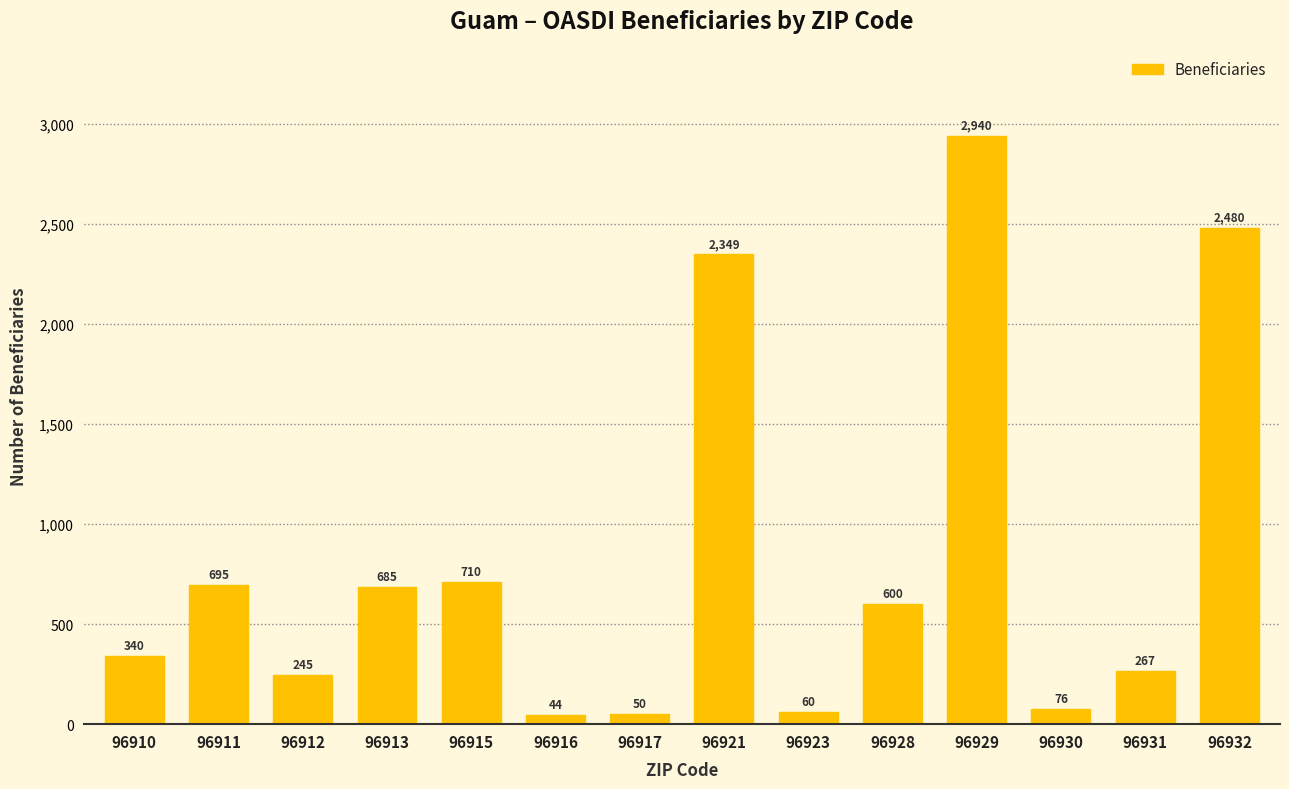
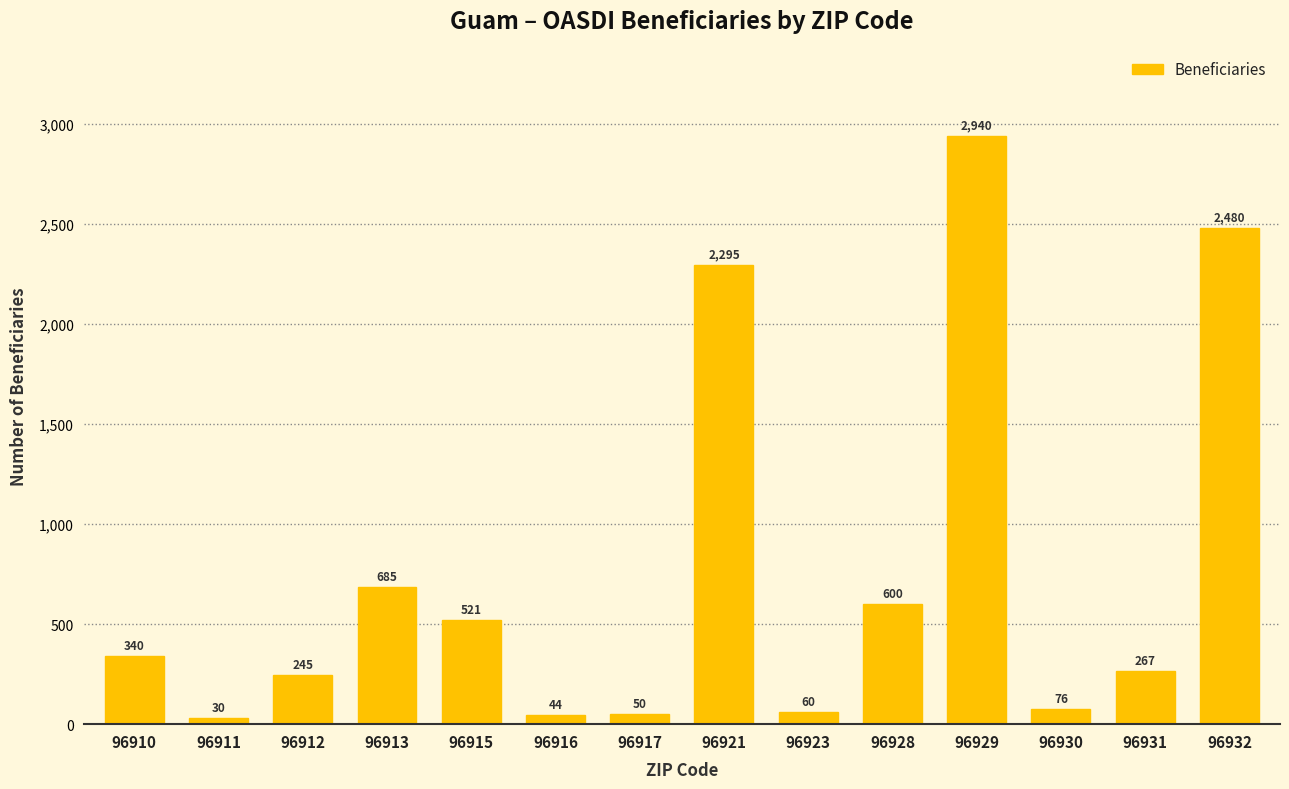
  {
    "96910": "340",
-   "96911": "695",
+   "96911": "30",
    "96912": "245",
    "96913": "685",
-   "96915": "710",
+   "96915": "521",
    "96916": "44",
    "96917": "50",
-   "96921": "2,349",
+   "96921": "2,295",
    "96923": "60",
    "96928": "600",
    "96929": "2,940",
    "96930": "76",
    "96931": "267",
    "96932": "2,480"
  }
